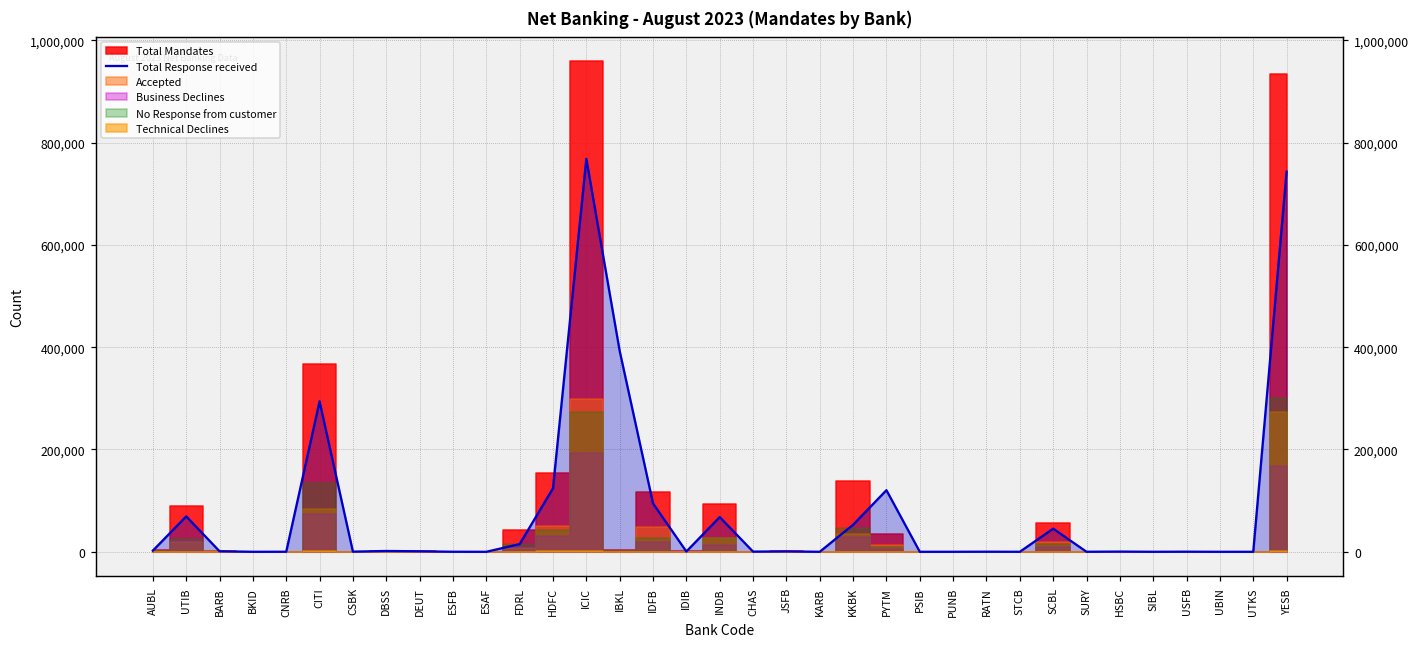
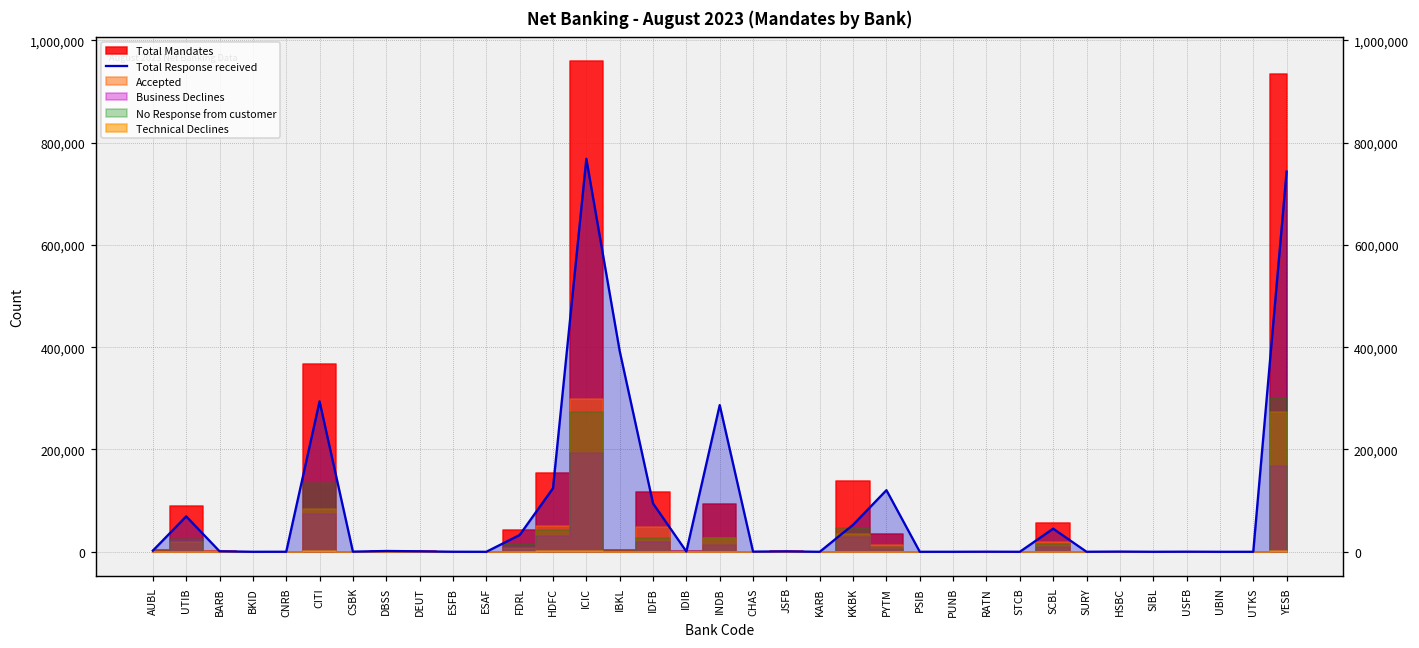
  {
    "Total Response received": {
      "UTIB": "70,000",
      "BARB": "0",
      "BKID": "0",
      "CNRB": "0",
      "CITI": "290,000",
      "CSBK": "0",
      "DBSS": "0",
      "DEUT": "0",
      "ESFB": "0",
      "ESAF": "0",
-     "FDRL": "20,000",
+     "FDRL": "30,000",
      "HDFC": "120,000",
      "ICIC": "770,000",
      "IBKL": "390,000",
      "IDFB": "90,000",
      "IDIB": "0",
-     "INDB": "70,000",
+     "INDB": "290,000",
      "CHAS": "0",
      "JSFB": "0",
      "KARB": "0",
      "KKBK": "50,000",
      "PYTM": "120,000",
      "PSIB": "0",
      "PUNB": "0",
      "RATN": "0",
      "STCB": "0",
      "SCBL": "50,000",
      "SURY": "0",
      "HSBC": "0",
      "SIBL": "0",
      "USFB": "0",
      "UBIN": "0",
      "UTKS": "0",
      "YESB": "740,000"
    }
  }
